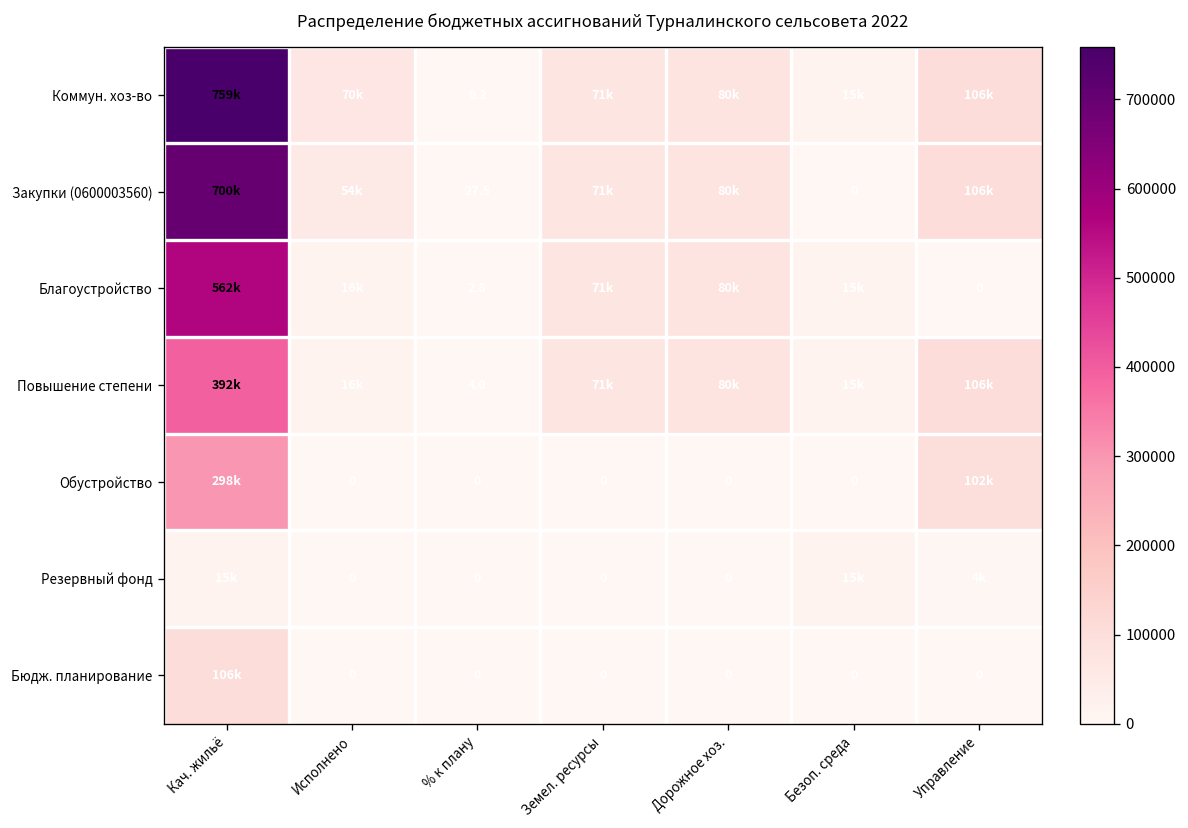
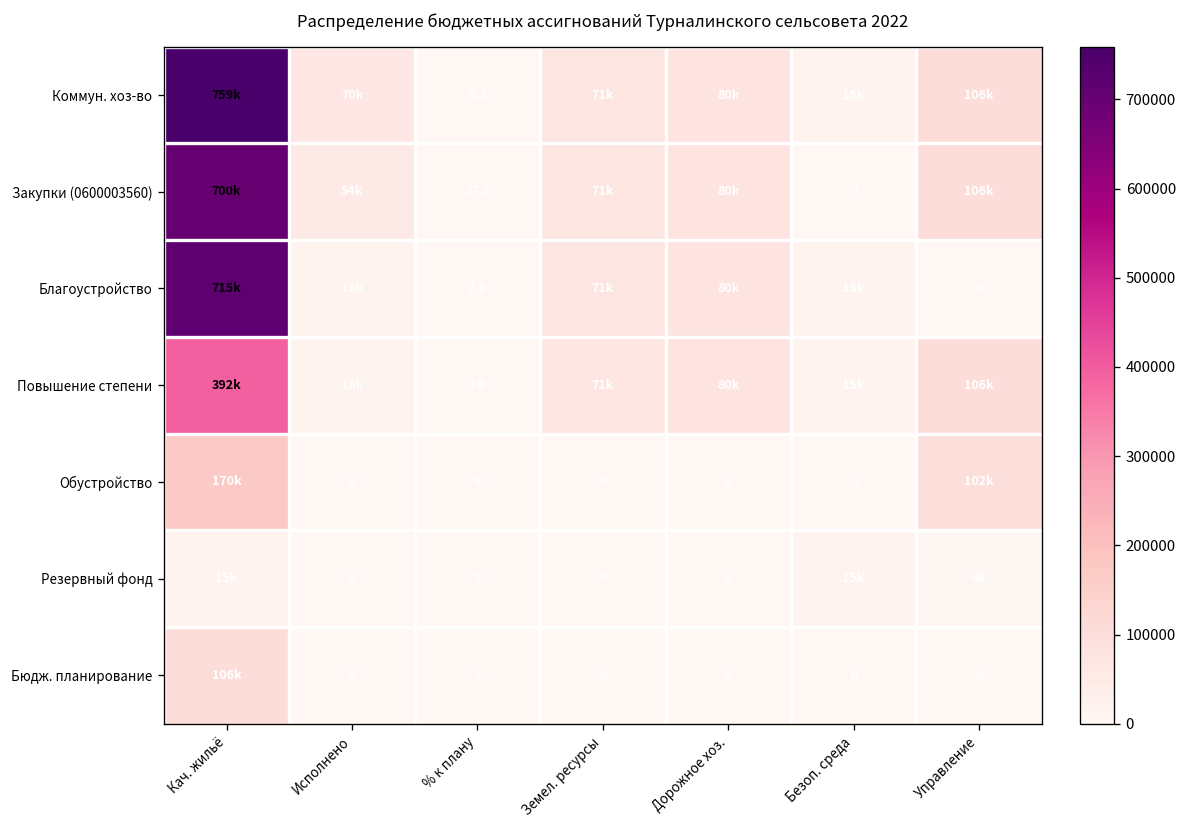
  {
    "Коммун. хоз-во": {
      "Кач. жильё": "759k"
    },
    "Закупки (0600003560)": {
      "Кач. жильё": "700k"
    },
    "Благоустройство": {
-     "Кач. жильё": "562k"
+     "Кач. жильё": "715k"
    },
    "Повышение степени": {
      "Кач. жильё": "392k"
    },
    "Обустройство": {
-     "Кач. жильё": "298k"
+     "Кач. жильё": "170k"
    }
  }
